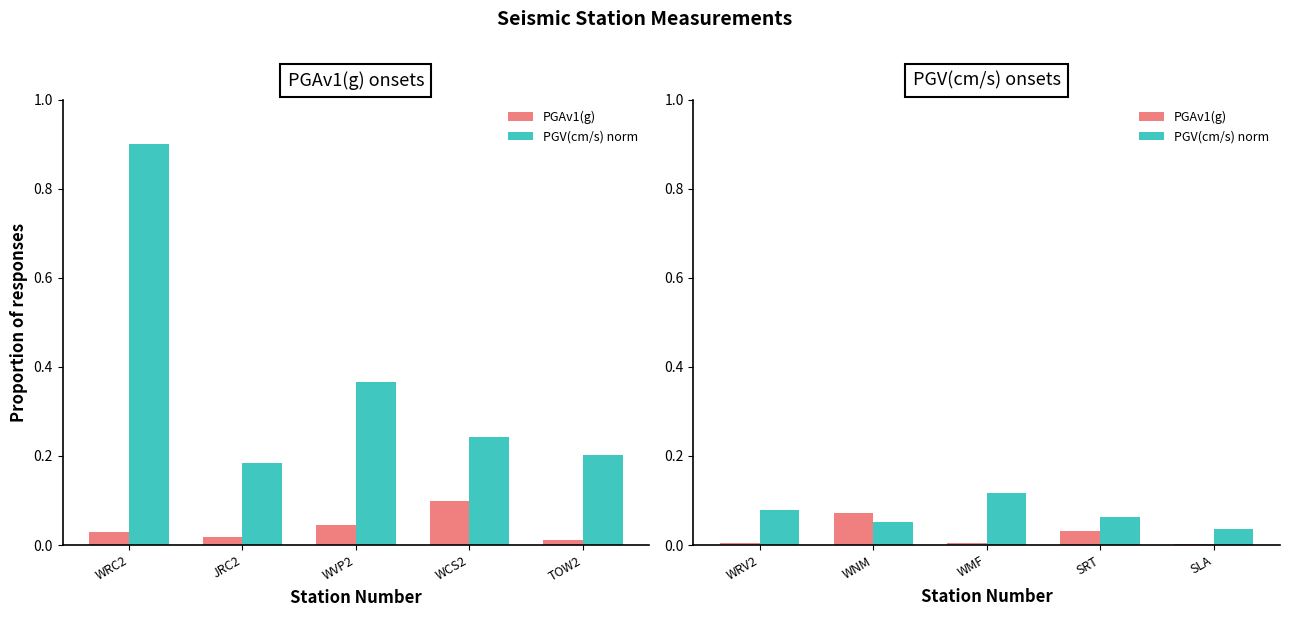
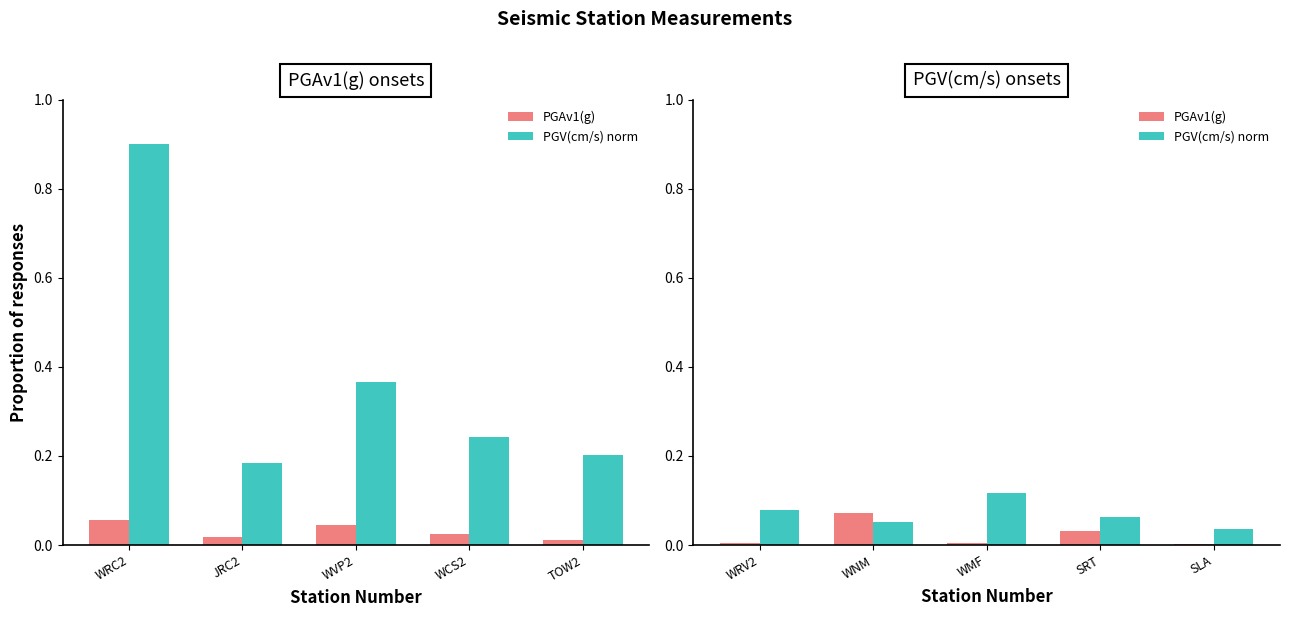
  {
    "PGAv1(g) onsets": {
      "PGAv1(g)": {
-       "WRC2": 0.03,
+       "WRC2": 0.06,
        "JRC2": 0.02,
        "WVP2": 0.05,
-       "WCS2": 0.10,
+       "WCS2": 0.03,
        "TOW2": 0.01
      },
      "PGV(cm/s) norm": {
        "WRC2": 0.90,
        "JRC2": 0.19,
        "WVP2": 0.37,
        "WCS2": 0.24,
        "TOW2": 0.20
      }
    },
    "PGV(cm/s) onsets": {
      "PGAv1(g)": {
        "WNM": 0.07,
        "SRT": 0.03
      },
      "PGV(cm/s) norm": {
        "WRV2": 0.08,
        "WNM": 0.05,
        "WMF": 0.12,
        "SRT": 0.06,
        "SLA": 0.04
      }
    }
  }
